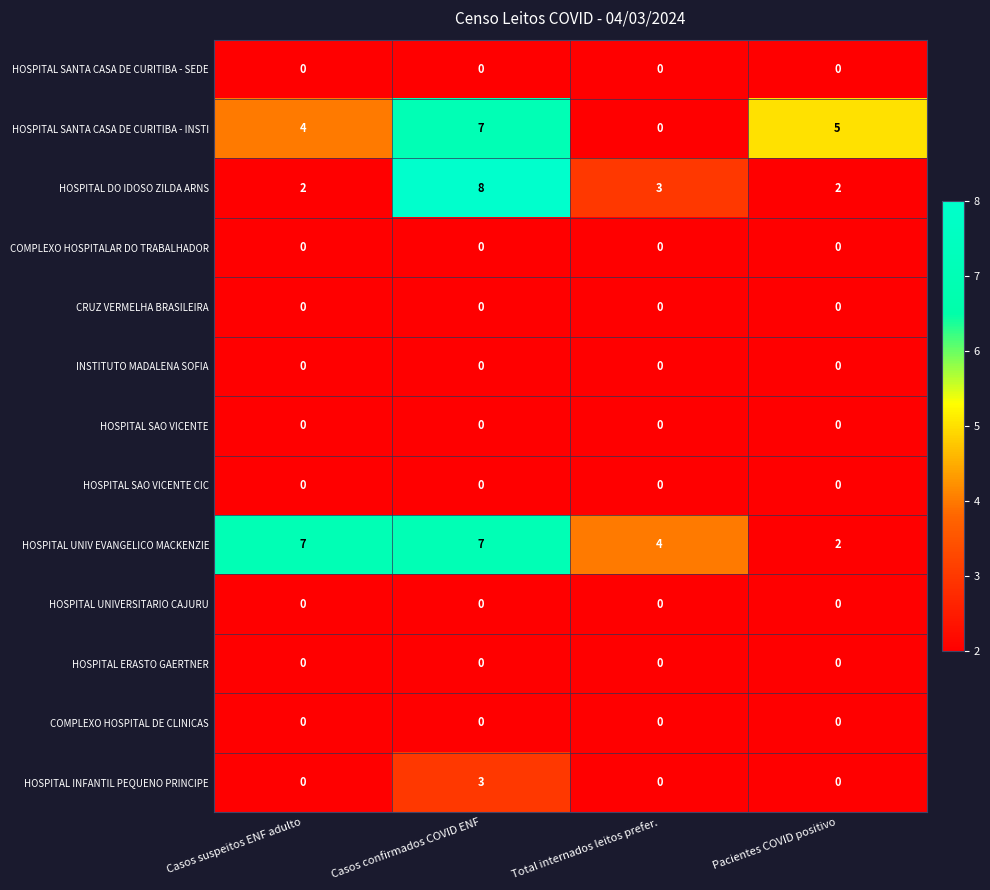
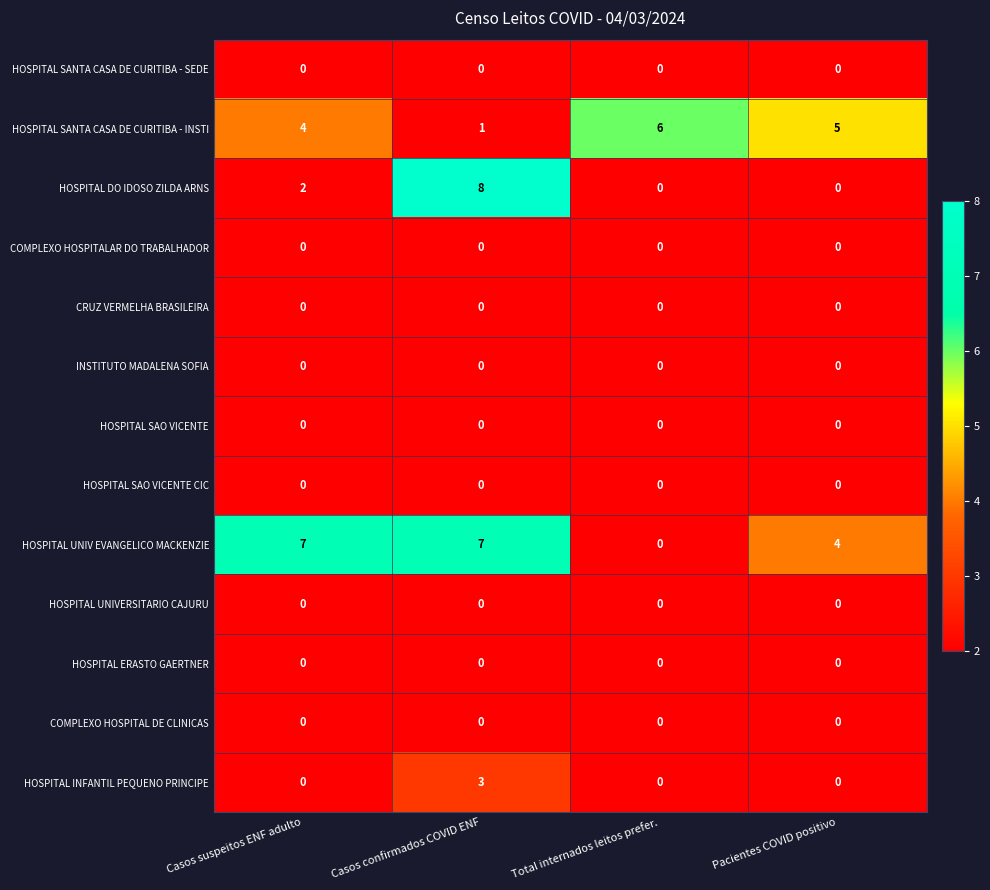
  {
    "HOSPITAL SANTA CASA DE CURITIBA - SEDE": {
      "Casos suspeitos ENF adulto": 0,
      "Casos confirmados COVID ENF": 0,
      "Total internados leitos prefer.": 0,
      "Pacientes COVID positivo": 0
    },
    "HOSPITAL SANTA CASA DE CURITIBA - INSTI": {
      "Casos suspeitos ENF adulto": 4,
-     "Casos confirmados COVID ENF": 7,
-     "Total internados leitos prefer.": 0,
+     "Casos confirmados COVID ENF": 1,
+     "Total internados leitos prefer.": 6,
      "Pacientes COVID positivo": 5
    },
    "HOSPITAL DO IDOSO ZILDA ARNS": {
      "Casos suspeitos ENF adulto": 2,
      "Casos confirmados COVID ENF": 8,
-     "Total internados leitos prefer.": 3,
-     "Pacientes COVID positivo": 2
+     "Total internados leitos prefer.": 0,
+     "Pacientes COVID positivo": 0
    },
    "COMPLEXO HOSPITALAR DO TRABALHADOR": {
      "Casos suspeitos ENF adulto": 0,
      "Casos confirmados COVID ENF": 0,
      "Total internados leitos prefer.": 0,
      "Pacientes COVID positivo": 0
    },
    "CRUZ VERMELHA BRASILEIRA": {
      "Casos suspeitos ENF adulto": 0,
      "Casos confirmados COVID ENF": 0,
      "Total internados leitos prefer.": 0,
      "Pacientes COVID positivo": 0
    },
    "INSTITUTO MADALENA SOFIA": {
      "Casos suspeitos ENF adulto": 0,
      "Casos confirmados COVID ENF": 0,
      "Total internados leitos prefer.": 0,
      "Pacientes COVID positivo": 0
    },
    "HOSPITAL SAO VICENTE": {
      "Casos suspeitos ENF adulto": 0,
      "Casos confirmados COVID ENF": 0,
      "Total internados leitos prefer.": 0,
      "Pacientes COVID positivo": 0
    },
    "HOSPITAL SAO VICENTE CIC": {
      "Casos suspeitos ENF adulto": 0,
      "Casos confirmados COVID ENF": 0,
      "Total internados leitos prefer.": 0,
      "Pacientes COVID positivo": 0
    },
    "HOSPITAL UNIV EVANGELICO MACKENZIE": {
      "Casos suspeitos ENF adulto": 7,
      "Casos confirmados COVID ENF": 7,
-     "Total internados leitos prefer.": 4,
-     "Pacientes COVID positivo": 2
+     "Total internados leitos prefer.": 0,
+     "Pacientes COVID positivo": 4
    },
    "HOSPITAL UNIVERSITARIO CAJURU": {
      "Casos suspeitos ENF adulto": 0,
      "Casos confirmados COVID ENF": 0,
      "Total internados leitos prefer.": 0,
      "Pacientes COVID positivo": 0
    },
    "HOSPITAL ERASTO GAERTNER": {
      "Casos suspeitos ENF adulto": 0,
      "Casos confirmados COVID ENF": 0,
      "Total internados leitos prefer.": 0,
      "Pacientes COVID positivo": 0
    },
    "COMPLEXO HOSPITAL DE CLINICAS": {
      "Casos suspeitos ENF adulto": 0,
      "Casos confirmados COVID ENF": 0,
      "Total internados leitos prefer.": 0,
      "Pacientes COVID positivo": 0
    },
    "HOSPITAL INFANTIL PEQUENO PRINCIPE": {
      "Casos suspeitos ENF adulto": 0,
      "Casos confirmados COVID ENF": 3,
      "Total internados leitos prefer.": 0,
      "Pacientes COVID positivo": 0
    }
  }
